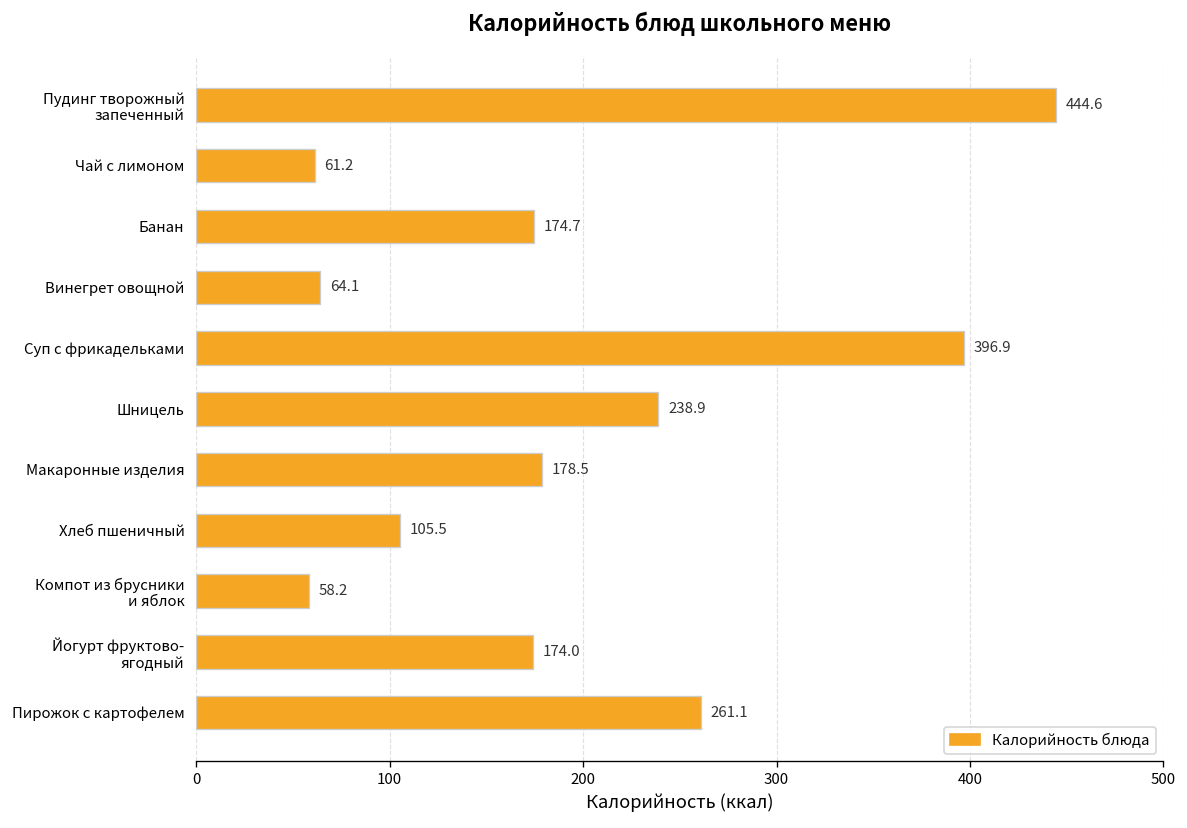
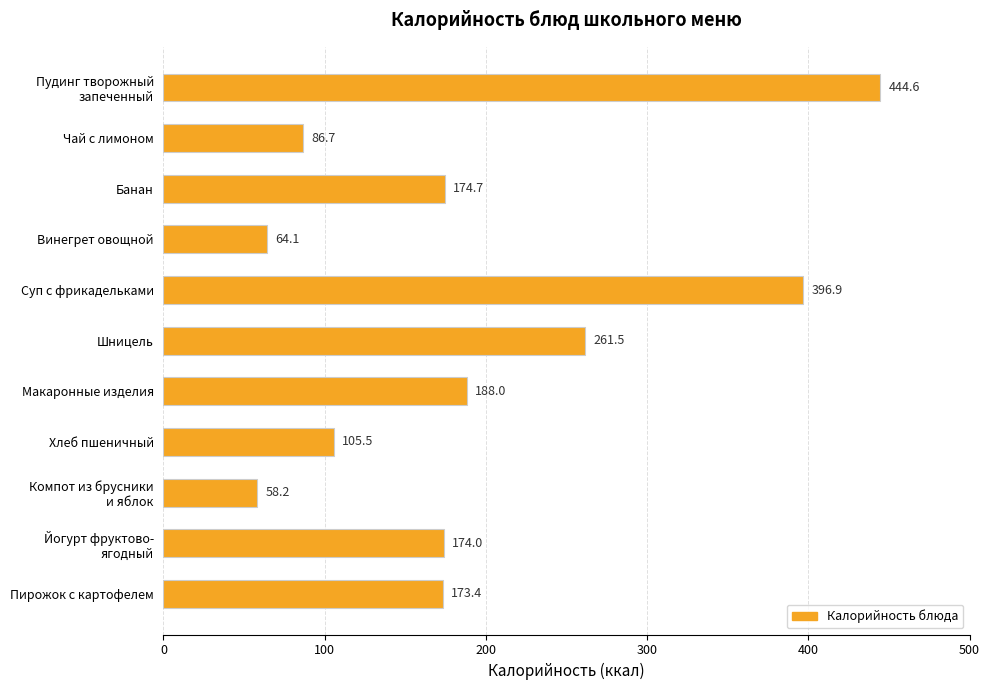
  {
    "Пудинг творожный запеченный": 444.6,
-   "Чай с лимоном": 61.2,
+   "Чай с лимоном": 86.7,
    "Банан": 174.7,
    "Винегрет овощной": 64.1,
    "Суп с фрикадельками": 396.9,
-   "Шницель": 238.9,
-   "Макаронные изделия": 178.5,
+   "Шницель": 261.5,
+   "Макаронные изделия": 188.0,
    "Хлеб пшеничный": 105.5,
    "Компот из брусники и яблок": 58.2,
    "Йогурт фруктово- ягодный": 174.0,
-   "Пирожок с картофелем": 261.1
+   "Пирожок с картофелем": 173.4
  }
